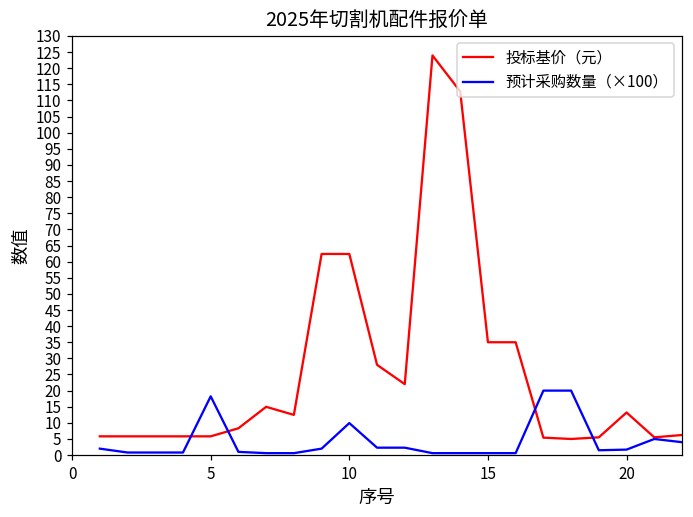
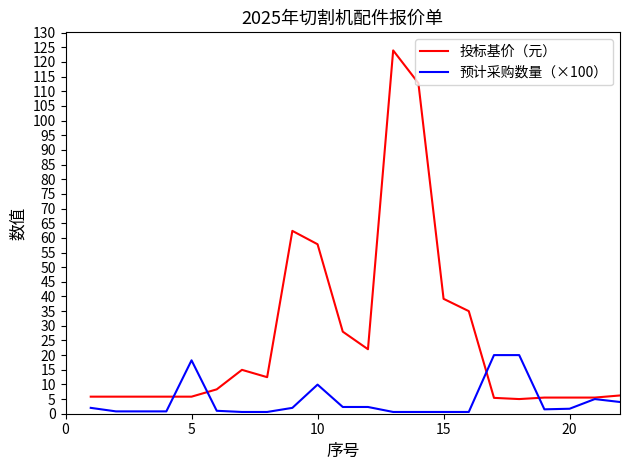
  {
    "投标基价（元）": {
      "5": 6,
-     "10": 62,
-     "15": 35,
-     "20": 13
+     "10": 58,
+     "15": 39,
+     "20": 6
    },
    "预计采购数量（×100）": {
      "5": 18,
      "10": 10,
      "15": 1,
      "20": 2
    }
  }
